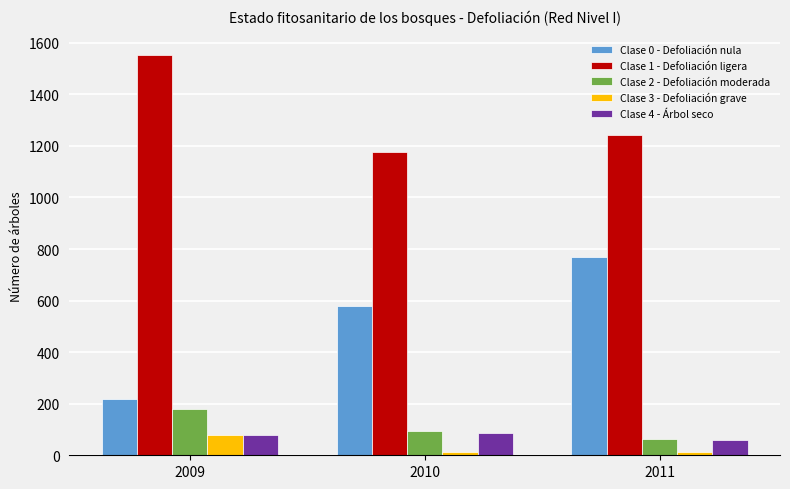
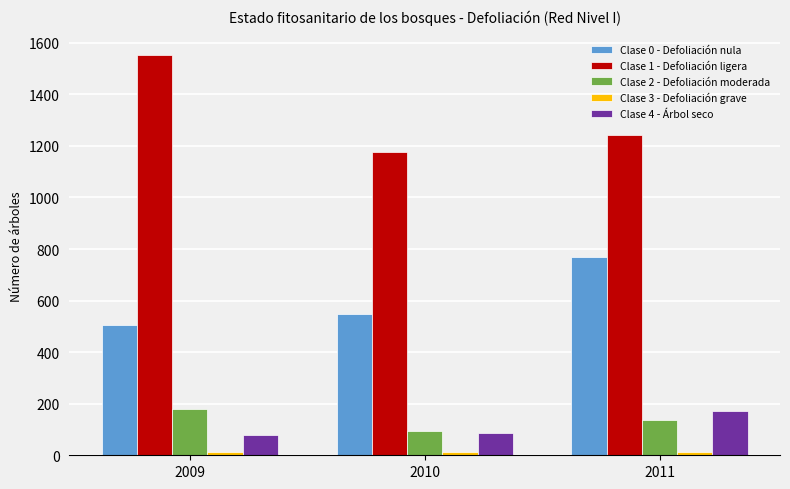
  {
    "Clase 0 - Defoliación nula": {
-     "2009": 220,
-     "2010": 580,
+     "2009": 510,
+     "2010": 550,
      "2011": 770
    },
    "Clase 1 - Defoliación ligera": {
      "2009": 1550,
      "2010": 1180,
      "2011": 1240
    },
    "Clase 2 - Defoliación moderada": {
      "2009": 180,
      "2010": 90,
-     "2011": 60
+     "2011": 140
    },
    "Clase 3 - Defoliación grave": {
-     "2009": 80,
+     "2009": 10,
      "2010": 10,
      "2011": 10
    },
    "Clase 4 - Árbol seco": {
      "2009": 80,
      "2010": 90,
-     "2011": 60
+     "2011": 170
    }
  }
